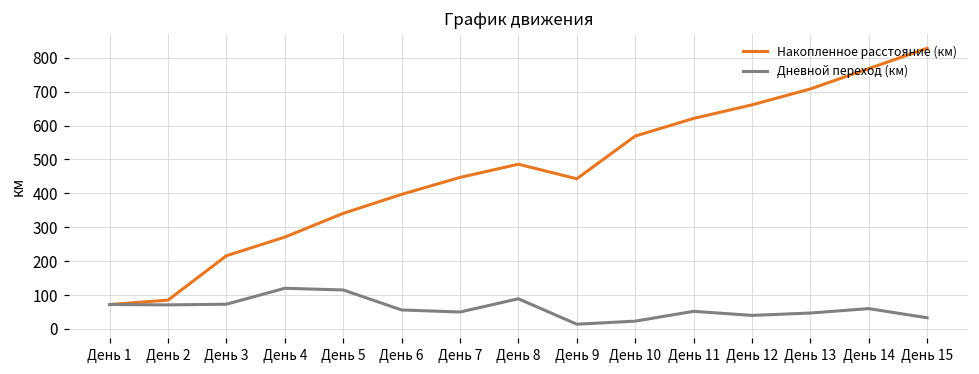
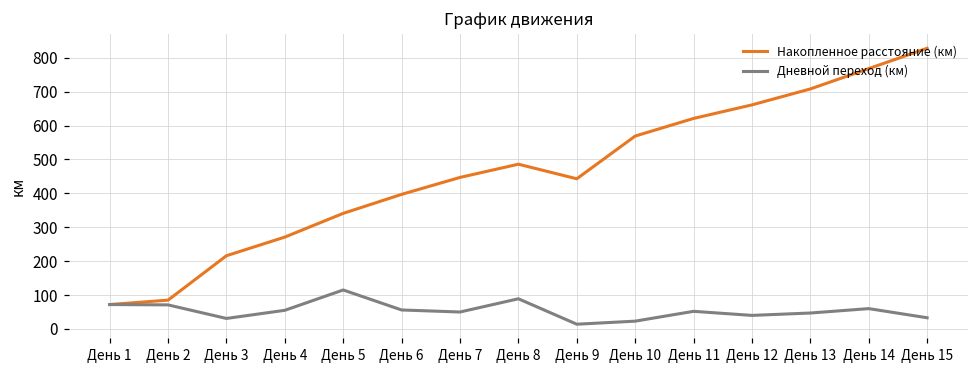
  {
    "Накопленное расстояние (км)": {
      "День 2": 90,
      "День 3": 220,
      "День 4": 270,
      "День 5": 340,
      "День 6": 400,
      "День 7": 450,
      "День 8": 490,
      "День 9": 440,
      "День 10": 570,
      "День 11": 620,
      "День 12": 660,
      "День 13": 710,
      "День 14": 770,
      "День 15": 830
    },
    "Дневной переход (км)": {
      "День 2": 70,
-     "День 3": 70,
-     "День 4": 120,
+     "День 3": 30,
+     "День 4": 60,
      "День 5": 120,
      "День 6": 60,
      "День 7": 50,
      "День 8": 90,
      "День 9": 10,
      "День 10": 20,
      "День 11": 50,
      "День 12": 40,
      "День 13": 50,
      "День 14": 60,
      "День 15": 30
    }
  }
